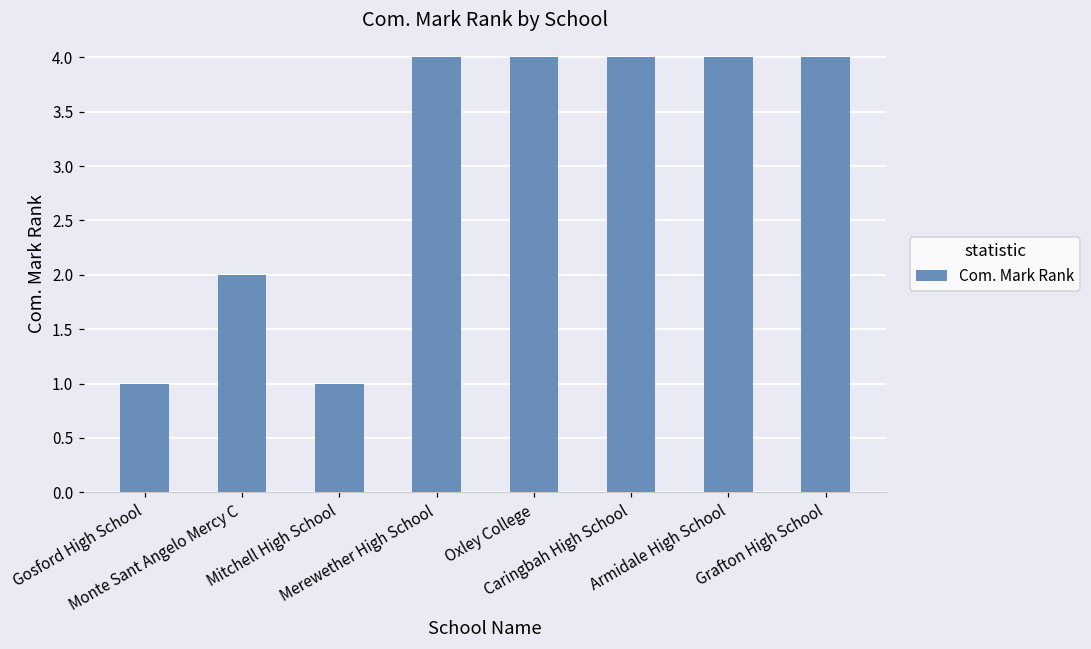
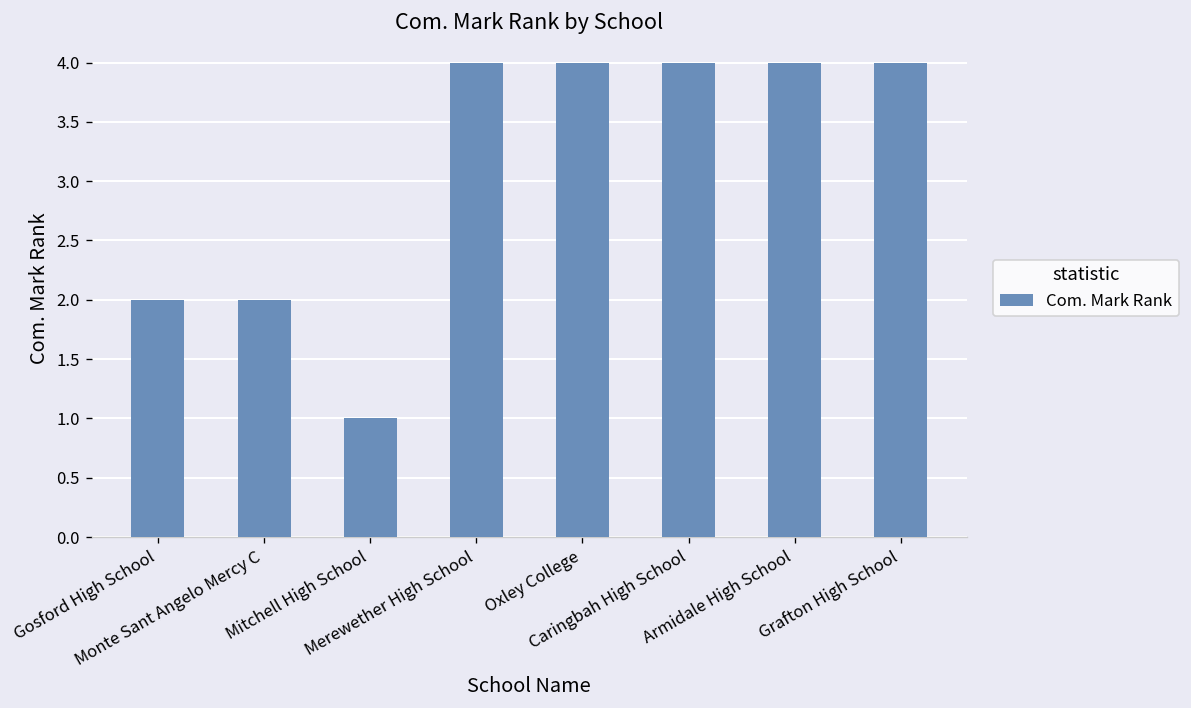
  {
-   "Gosford High School": 1,
+   "Gosford High School": 2,
    "Monte Sant Angelo Mercy C": 2,
    "Mitchell High School": 1,
    "Merewether High School": 4,
    "Oxley College": 4,
    "Caringbah High School": 4,
    "Armidale High School": 4,
    "Grafton High School": 4
  }
